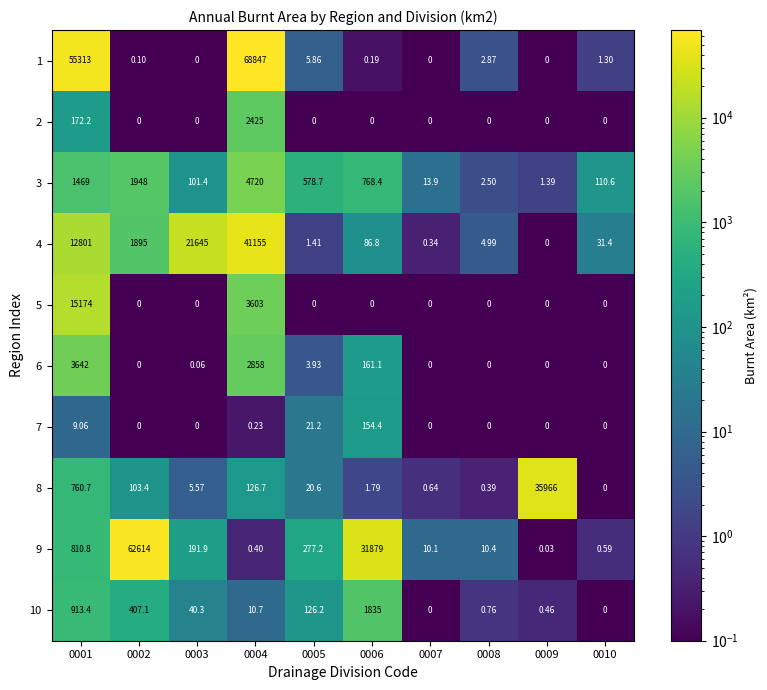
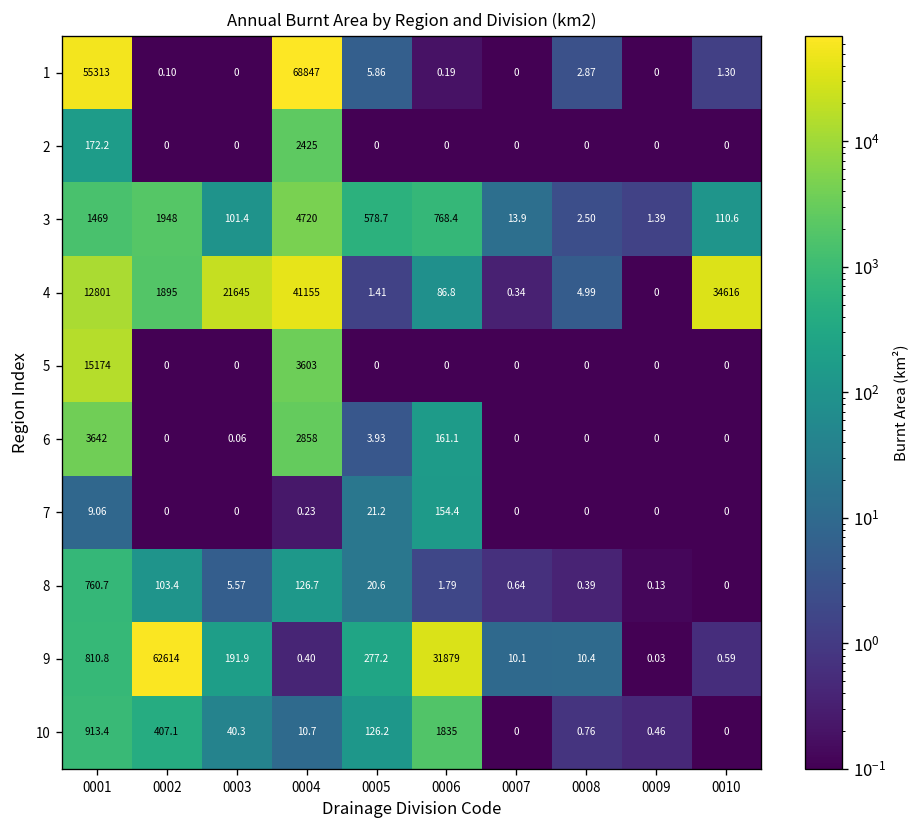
  {
    "1": {
      "0001": 55313,
      "0002": 0.10,
      "0003": 0,
      "0004": 68847,
      "0005": 5.86,
      "0006": 0.19,
      "0007": 0,
      "0008": 2.87,
      "0009": 0,
      "0010": 1.30
    },
    "2": {
      "0001": 172.2,
      "0002": 0,
      "0003": 0,
      "0004": 2425,
      "0005": 0,
      "0006": 0,
      "0007": 0,
      "0008": 0,
      "0009": 0,
      "0010": 0
    },
    "3": {
      "0001": 1469,
      "0002": 1948,
      "0003": 101.4,
      "0004": 4720,
      "0005": 578.7,
      "0006": 768.4,
      "0007": 13.9,
      "0008": 2.50,
      "0009": 1.39,
      "0010": 110.6
    },
    "4": {
      "0001": 12801,
      "0002": 1895,
      "0003": 21645,
      "0004": 41155,
      "0005": 1.41,
      "0006": 86.8,
      "0007": 0.34,
      "0008": 4.99,
      "0009": 0,
-     "0010": 31.4
+     "0010": 34616
    },
    "5": {
      "0001": 15174,
      "0002": 0,
      "0003": 0,
      "0004": 3603,
      "0005": 0,
      "0006": 0,
      "0007": 0,
      "0008": 0,
      "0009": 0,
      "0010": 0
    },
    "6": {
      "0001": 3642,
      "0002": 0,
      "0003": 0.06,
      "0004": 2858,
      "0005": 3.93,
      "0006": 161.1,
      "0007": 0,
      "0008": 0,
      "0009": 0,
      "0010": 0
    },
    "7": {
      "0001": 9.06,
      "0002": 0,
      "0003": 0,
      "0004": 0.23,
      "0005": 21.2,
      "0006": 154.4,
      "0007": 0,
      "0008": 0,
      "0009": 0,
      "0010": 0
    },
    "8": {
      "0001": 760.7,
      "0002": 103.4,
      "0003": 5.57,
      "0004": 126.7,
      "0005": 20.6,
      "0006": 1.79,
      "0007": 0.64,
      "0008": 0.39,
-     "0009": 35966,
+     "0009": 0.13,
      "0010": 0
    },
    "9": {
      "0001": 810.8,
      "0002": 62614,
      "0003": 191.9,
      "0004": 0.40,
      "0005": 277.2,
      "0006": 31879,
      "0007": 10.1,
      "0008": 10.4,
      "0009": 0.03,
      "0010": 0.59
    },
    "10": {
      "0001": 913.4,
      "0002": 407.1,
      "0003": 40.3,
      "0004": 10.7,
      "0005": 126.2,
      "0006": 1835,
      "0007": 0,
      "0008": 0.76,
      "0009": 0.46,
      "0010": 0
    }
  }
